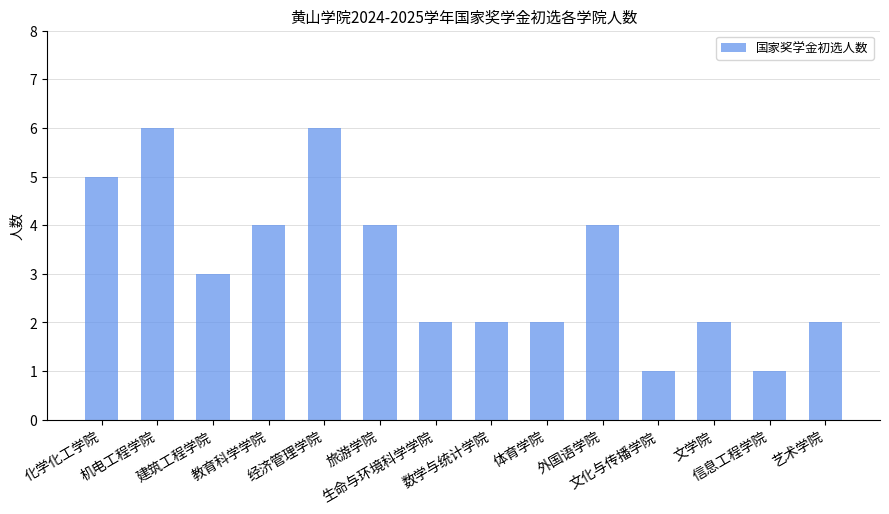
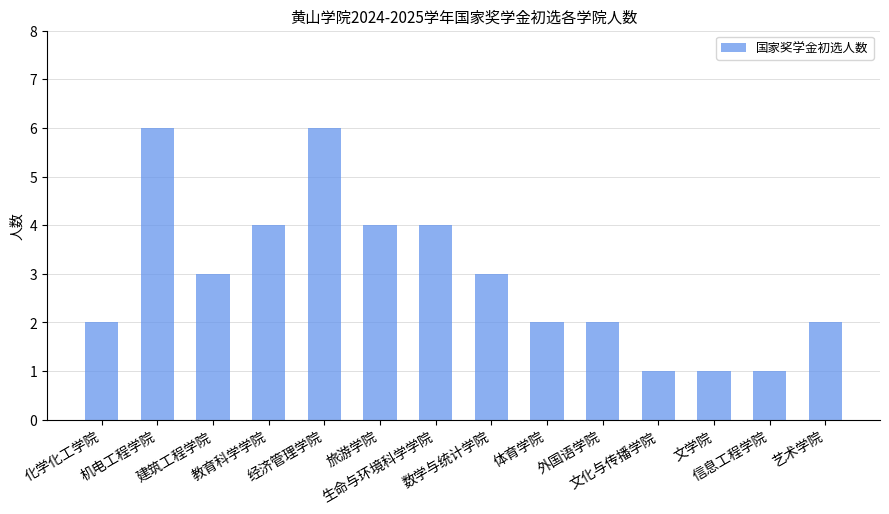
  {
-   "化学化工学院": 5,
+   "化学化工学院": 2,
    "机电工程学院": 6,
    "建筑工程学院": 3,
    "教育科学学院": 4,
    "经济管理学院": 6,
    "旅游学院": 4,
-   "生命与环境科学学院": 2,
-   "数学与统计学院": 2,
+   "生命与环境科学学院": 4,
+   "数学与统计学院": 3,
    "体育学院": 2,
-   "外国语学院": 4,
+   "外国语学院": 2,
    "文化与传播学院": 1,
-   "文学院": 2,
+   "文学院": 1,
    "信息工程学院": 1,
    "艺术学院": 2
  }
